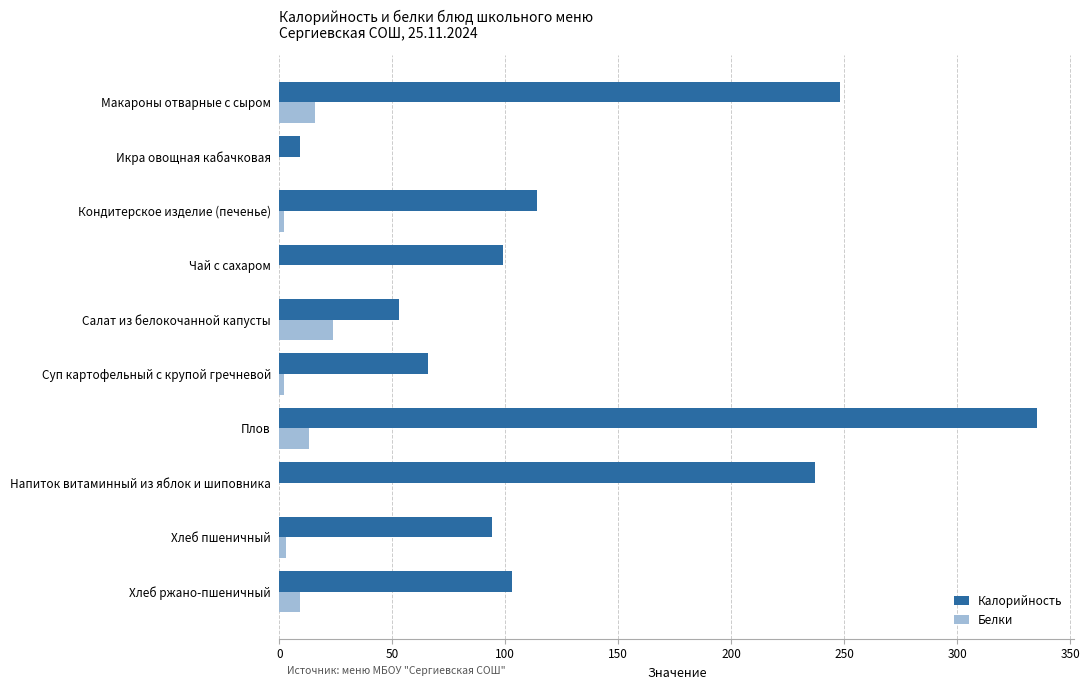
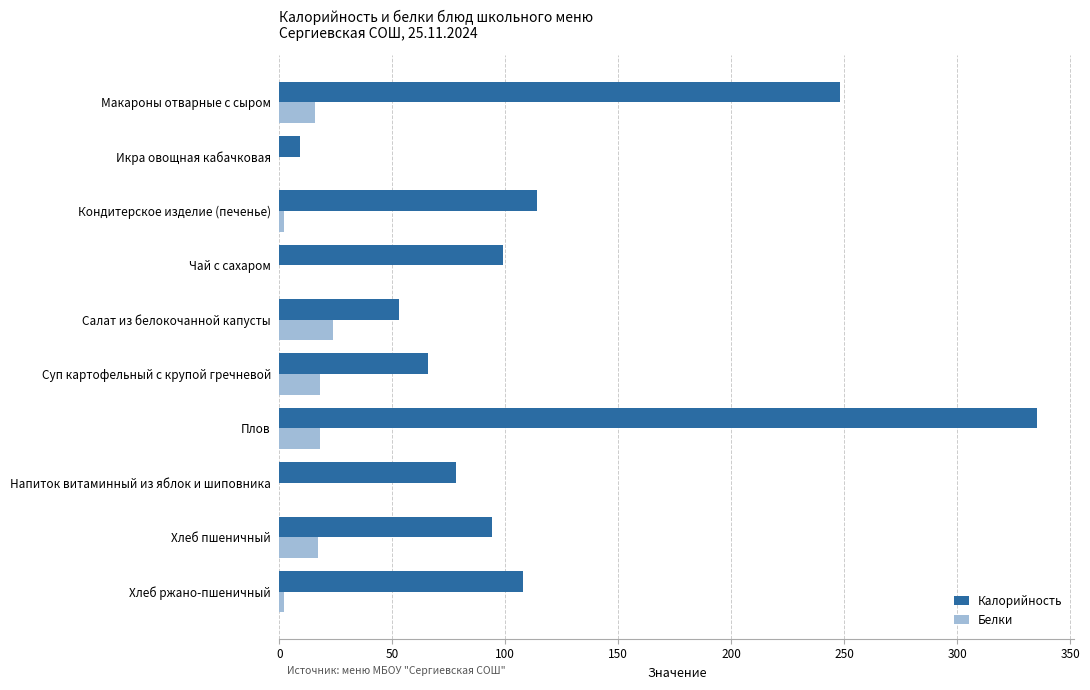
  {
    "Калорийность": {
      "Макароны отварные с сыром": 248,
      "Икра овощная кабачковая": 9,
      "Кондитерское изделие (печенье)": 114,
      "Чай с сахаром": 99,
      "Салат из белокочанной капусты": 53,
      "Суп картофельный с крупой гречневой": 66,
      "Плов": 335,
-     "Напиток витаминный из яблок и шиповника": 237,
+     "Напиток витаминный из яблок и шиповника": 78,
      "Хлеб пшеничный": 94,
-     "Хлеб ржано-пшеничный": 103
+     "Хлеб ржано-пшеничный": 108
    },
    "Белки": {
      "Макароны отварные с сыром": 16,
      "Икра овощная кабачковая": 0,
      "Кондитерское изделие (печенье)": 2,
      "Чай с сахаром": 0,
      "Салат из белокочанной капусты": 24,
-     "Суп картофельный с крупой гречневой": 2,
-     "Плов": 13,
+     "Суп картофельный с крупой гречневой": 18,
+     "Плов": 18,
      "Напиток витаминный из яблок и шиповника": 0,
-     "Хлеб пшеничный": 3,
-     "Хлеб ржано-пшеничный": 9
+     "Хлеб пшеничный": 17,
+     "Хлеб ржано-пшеничный": 2
    }
  }
